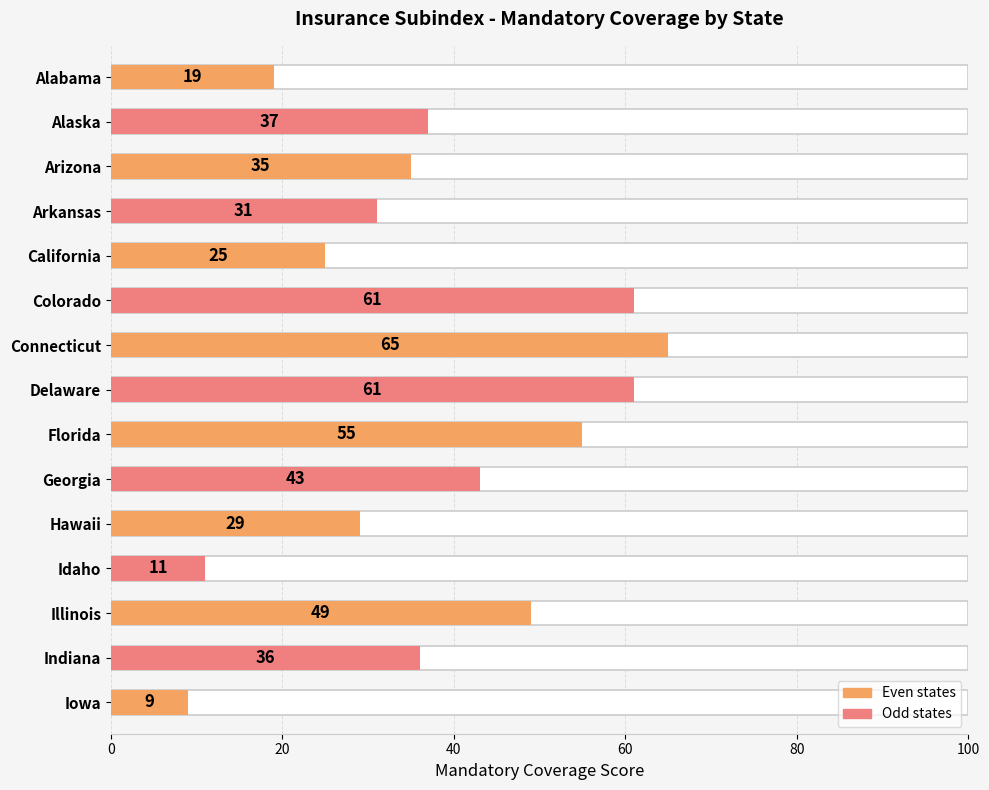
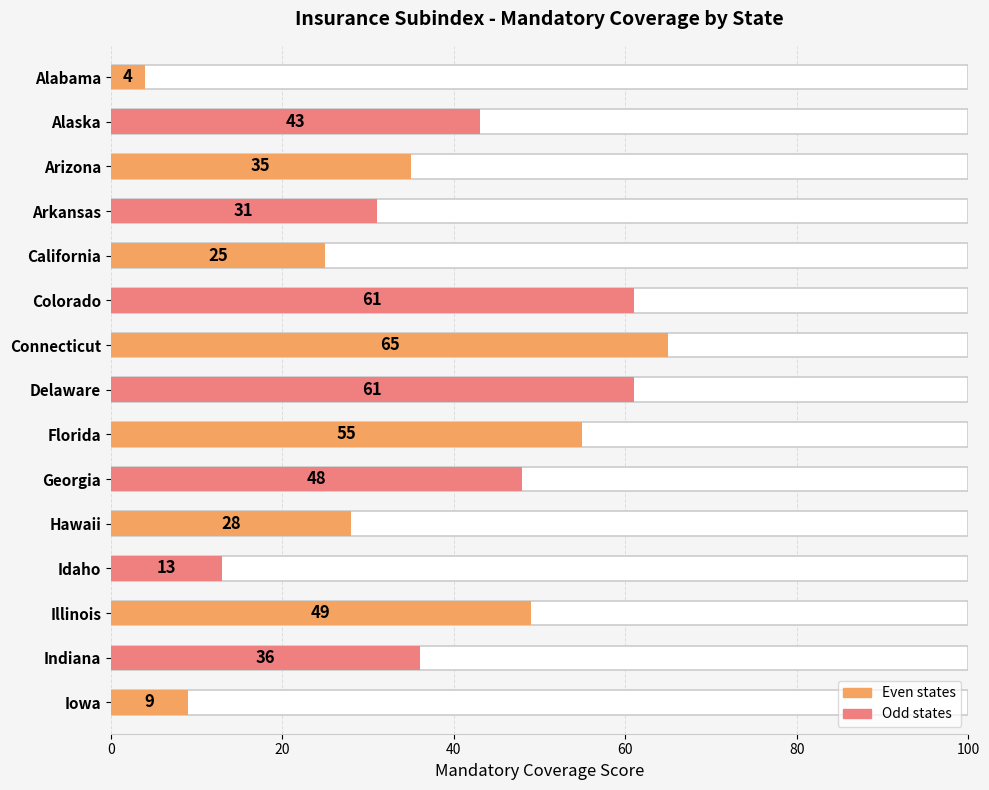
  {
-   "Alabama": 19,
-   "Alaska": 37,
+   "Alabama": 4,
+   "Alaska": 43,
    "Arizona": 35,
    "Arkansas": 31,
    "California": 25,
    "Colorado": 61,
    "Connecticut": 65,
    "Delaware": 61,
    "Florida": 55,
-   "Georgia": 43,
-   "Hawaii": 29,
-   "Idaho": 11,
+   "Georgia": 48,
+   "Hawaii": 28,
+   "Idaho": 13,
    "Illinois": 49,
    "Indiana": 36,
    "Iowa": 9
  }
